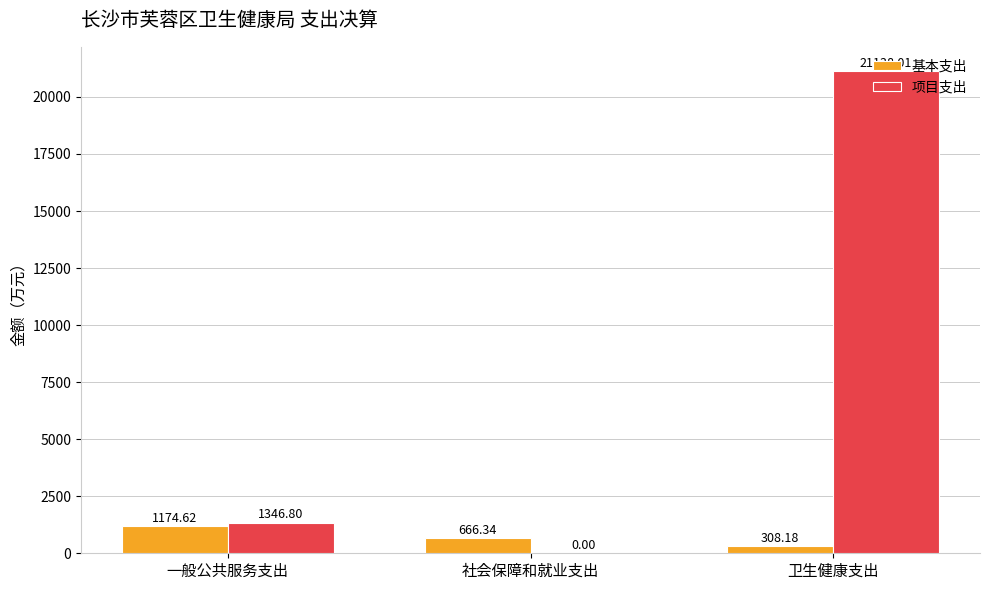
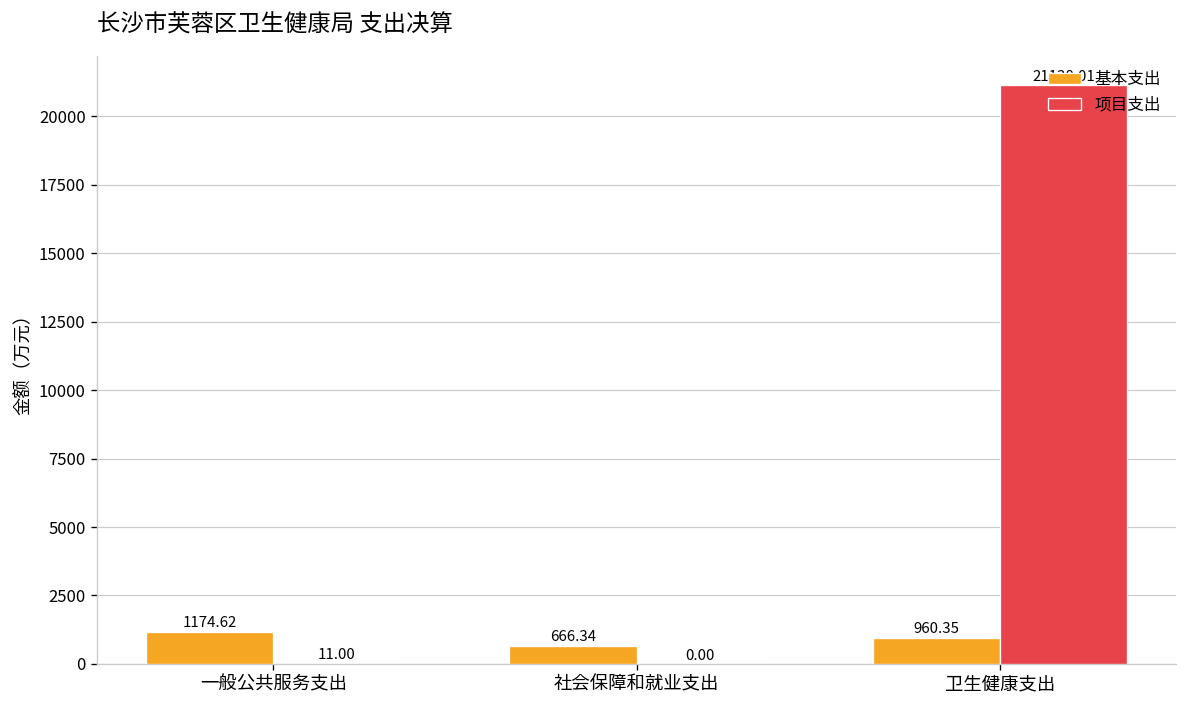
  {
    "基本支出": {
      "一般公共服务支出": 1174.62,
      "社会保障和就业支出": 666.34,
-     "卫生健康支出": 308.18
+     "卫生健康支出": 960.35
    },
    "项目支出": {
-     "一般公共服务支出": 1346.80,
+     "一般公共服务支出": 11.00,
      "社会保障和就业支出": 0.00,
      "卫生健康支出": 21138.01
    }
  }
